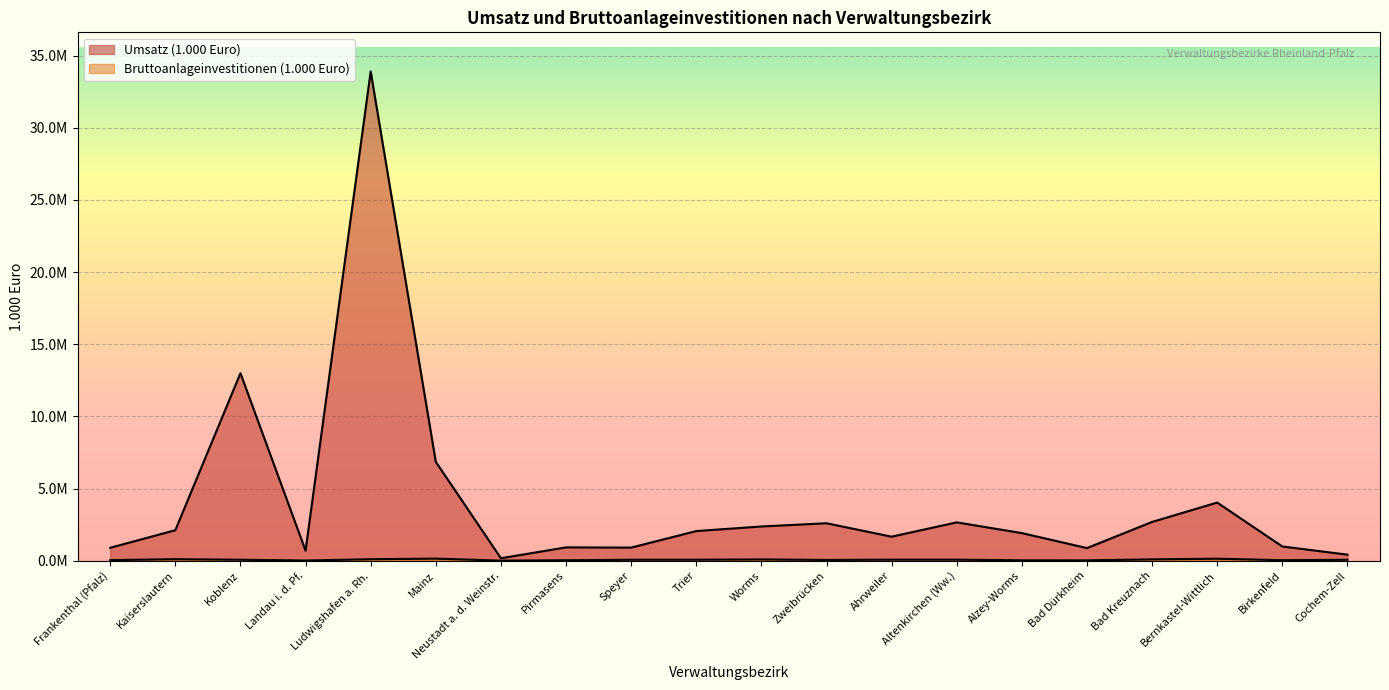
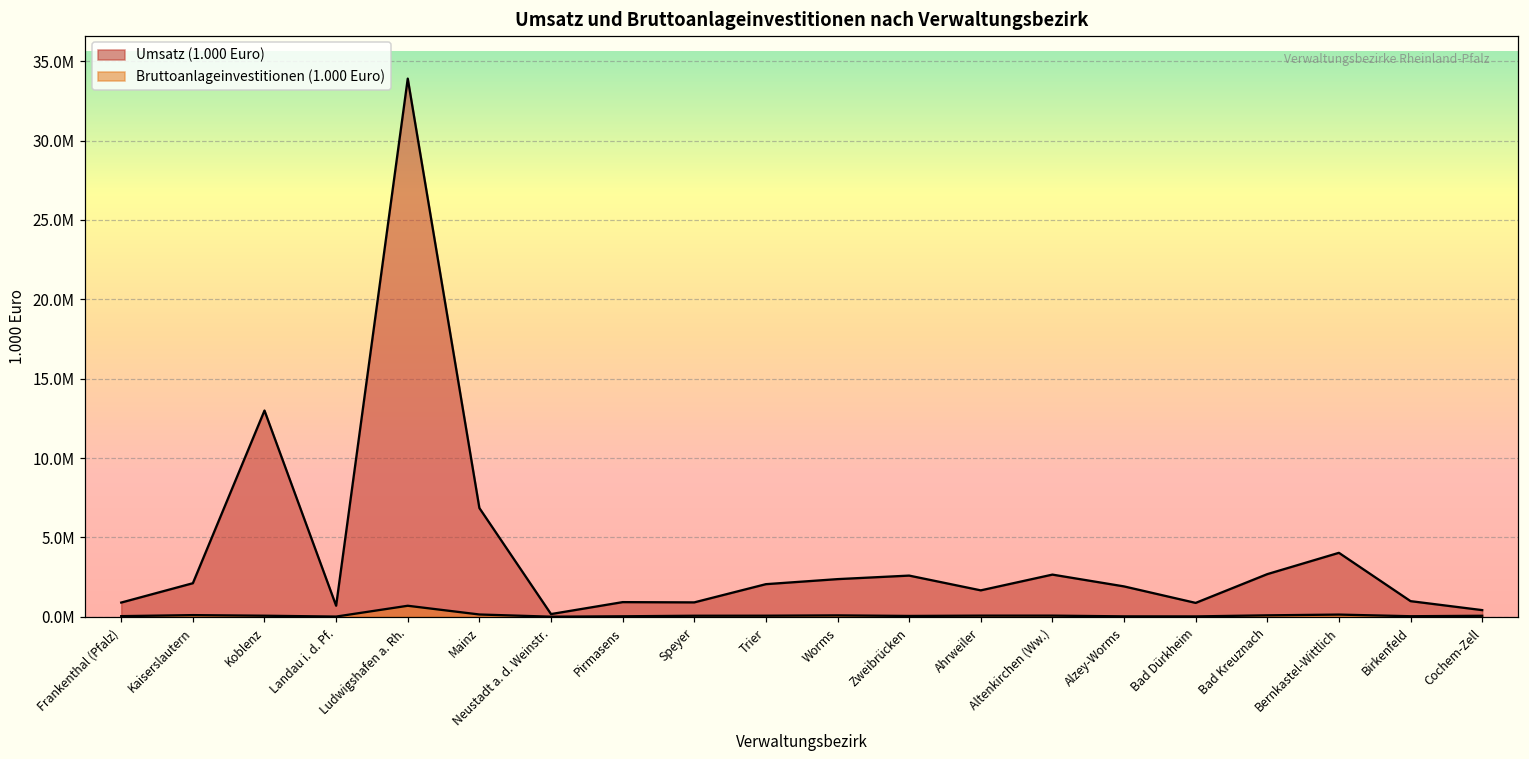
  {
    "Umsatz (1.000 Euro)": {
      "Frankenthal (Pfalz)": 900000,
      "Kaiserslautern": 2100000,
      "Koblenz": 13000000,
      "Landau i. d. Pf.": 700000,
      "Ludwigshafen a. Rh.": 33900000,
      "Mainz": 6800000,
      "Pirmasens": 900000,
      "Speyer": 900000,
      "Trier": 2100000,
      "Worms": 2400000,
      "Zweibrücken": 2600000,
      "Ahrweiler": 1700000,
      "Altenkirchen (Ww.)": 2700000,
      "Alzey-Worms": 1900000,
      "Bad Dürkheim": 900000,
      "Bad Kreuznach": 2700000,
      "Bernkastel-Wittlich": 4000000,
      "Birkenfeld": 1000000,
      "Cochem-Zell": 400000
    },
    "Bruttoanlageinvestitionen (1.000 Euro)": {
      "Frankenthal (Pfalz)": 0,
      "Kaiserslautern": 100000,
      "Koblenz": 100000,
      "Landau i. d. Pf.": 0,
-     "Ludwigshafen a. Rh.": 100000,
+     "Ludwigshafen a. Rh.": 700000,
      "Mainz": 100000,
      "Pirmasens": 0,
      "Speyer": 100000,
      "Trier": 100000,
      "Worms": 100000,
      "Zweibrücken": 0,
      "Ahrweiler": 100000,
      "Altenkirchen (Ww.)": 100000,
      "Alzey-Worms": 0,
      "Bad Dürkheim": 0,
      "Bad Kreuznach": 100000,
      "Bernkastel-Wittlich": 100000,
      "Birkenfeld": 0,
      "Cochem-Zell": 100000
    }
  }
